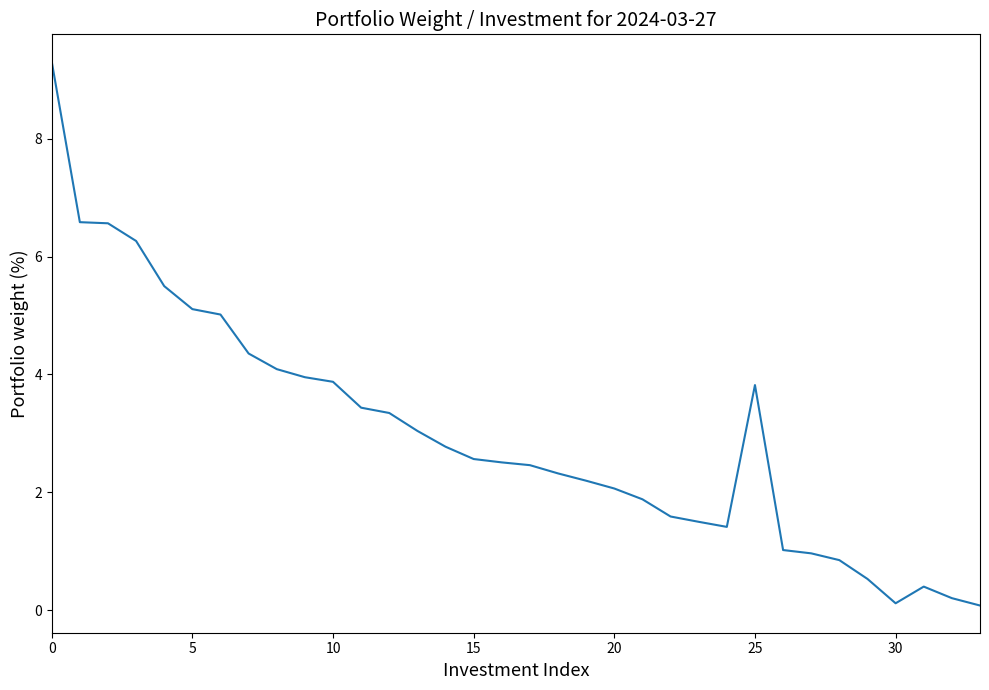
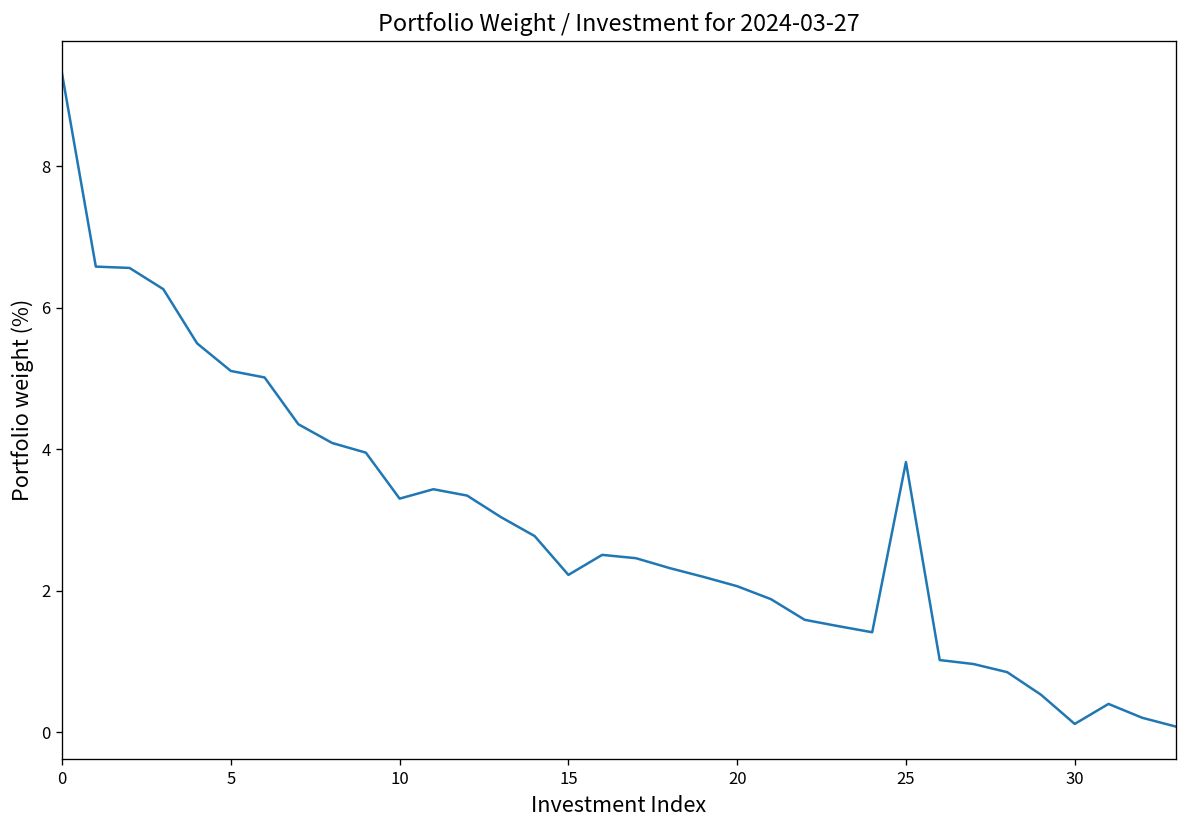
  {
    "0": 9.3,
    "5": 5.1,
-   "10": 3.9,
-   "15": 2.6,
+   "10": 3.3,
+   "15": 2.2,
    "20": 2.1,
    "25": 3.8,
    "30": 0.1
  }
